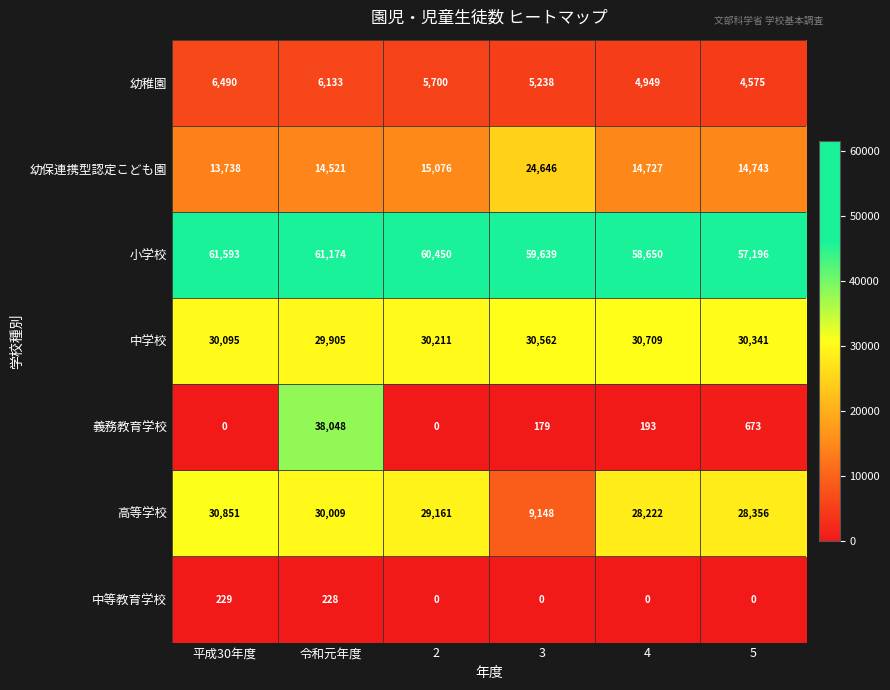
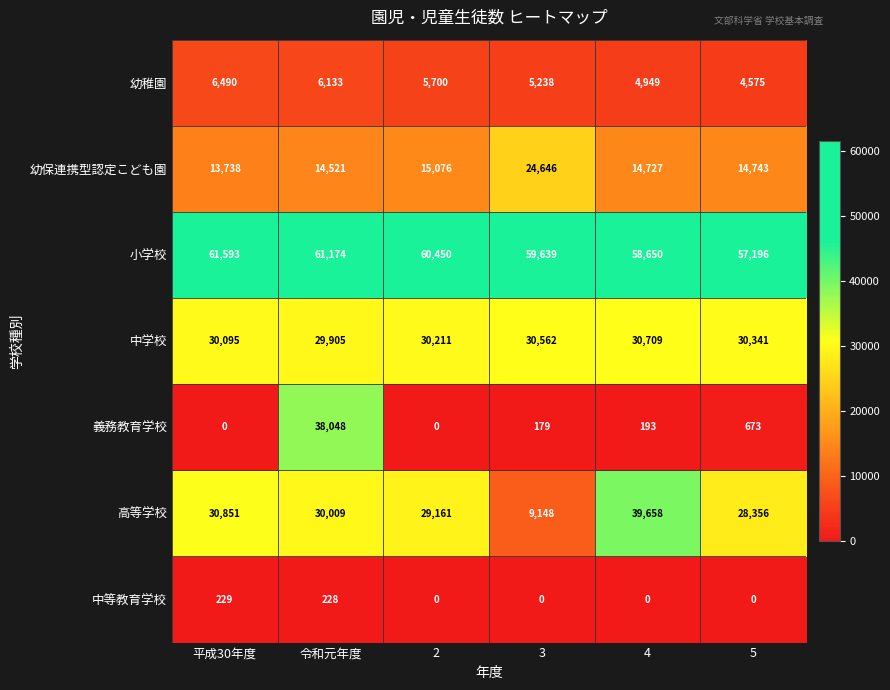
  {
    "幼稚園": {
      "平成30年度": "6,490",
      "令和元年度": "6,133",
      "2": "5,700",
      "3": "5,238",
      "4": "4,949",
      "5": "4,575"
    },
    "幼保連携型認定こども園": {
      "平成30年度": "13,738",
      "令和元年度": "14,521",
      "2": "15,076",
      "3": "24,646",
      "4": "14,727",
      "5": "14,743"
    },
    "小学校": {
      "平成30年度": "61,593",
      "令和元年度": "61,174",
      "2": "60,450",
      "3": "59,639",
      "4": "58,650",
      "5": "57,196"
    },
    "中学校": {
      "平成30年度": "30,095",
      "令和元年度": "29,905",
      "2": "30,211",
      "3": "30,562",
      "4": "30,709",
      "5": "30,341"
    },
    "義務教育学校": {
      "平成30年度": "0",
      "令和元年度": "38,048",
      "2": "0",
      "3": "179",
      "4": "193",
      "5": "673"
    },
    "高等学校": {
      "平成30年度": "30,851",
      "令和元年度": "30,009",
      "2": "29,161",
      "3": "9,148",
-     "4": "28,222",
+     "4": "39,658",
      "5": "28,356"
    },
    "中等教育学校": {
      "平成30年度": "229",
      "令和元年度": "228",
      "2": "0",
      "3": "0",
      "4": "0",
      "5": "0"
    }
  }
